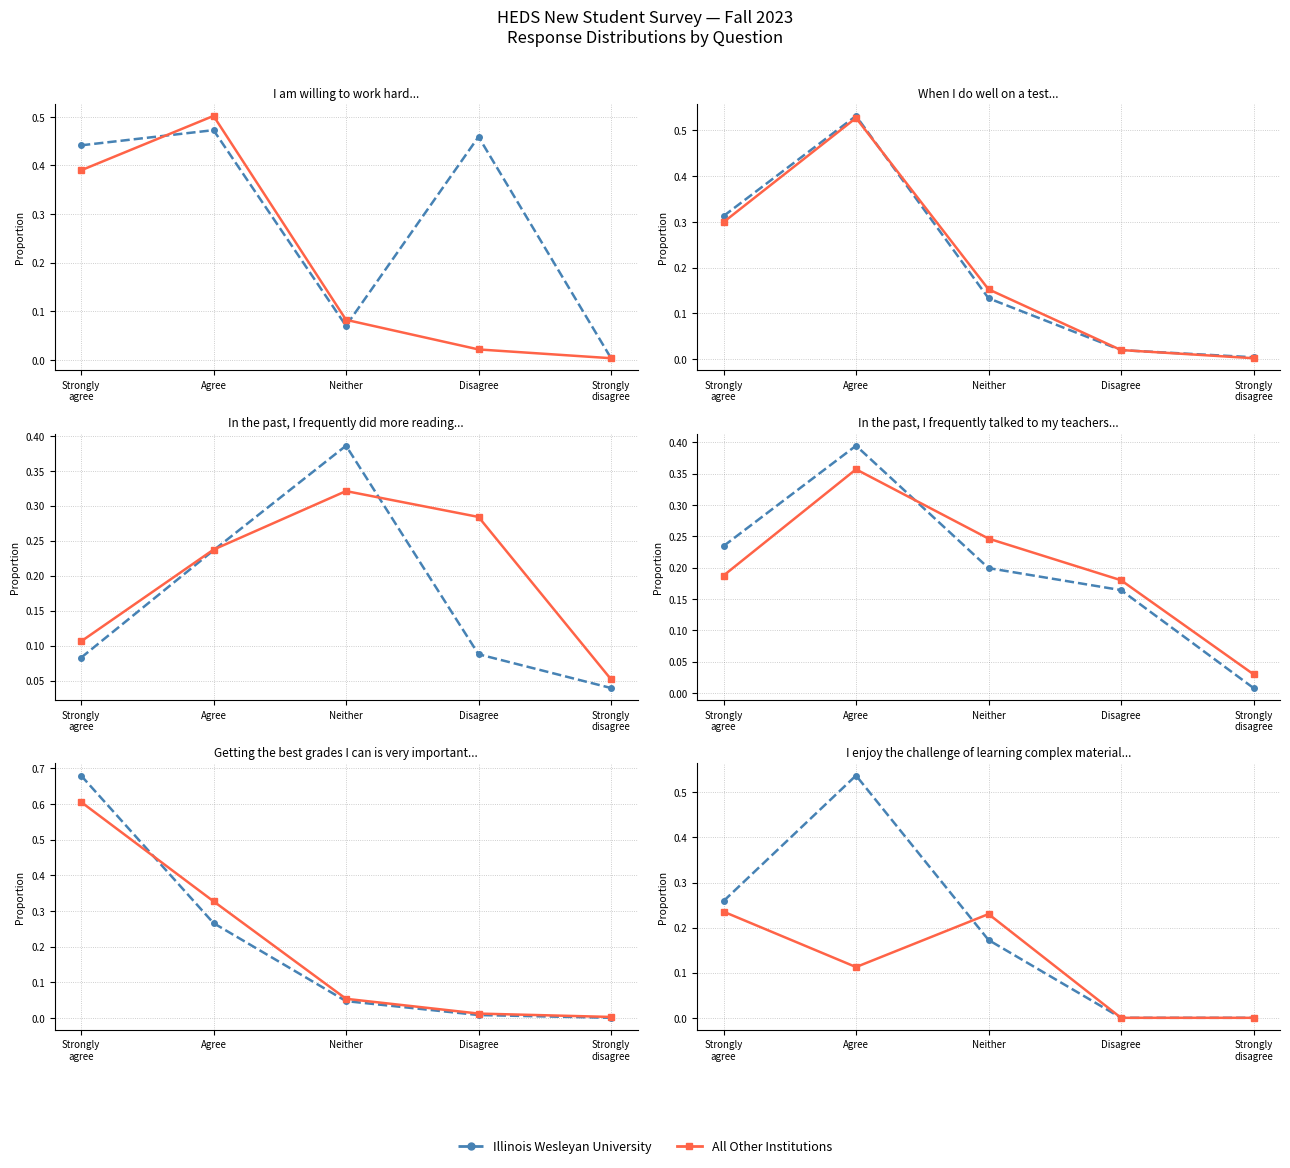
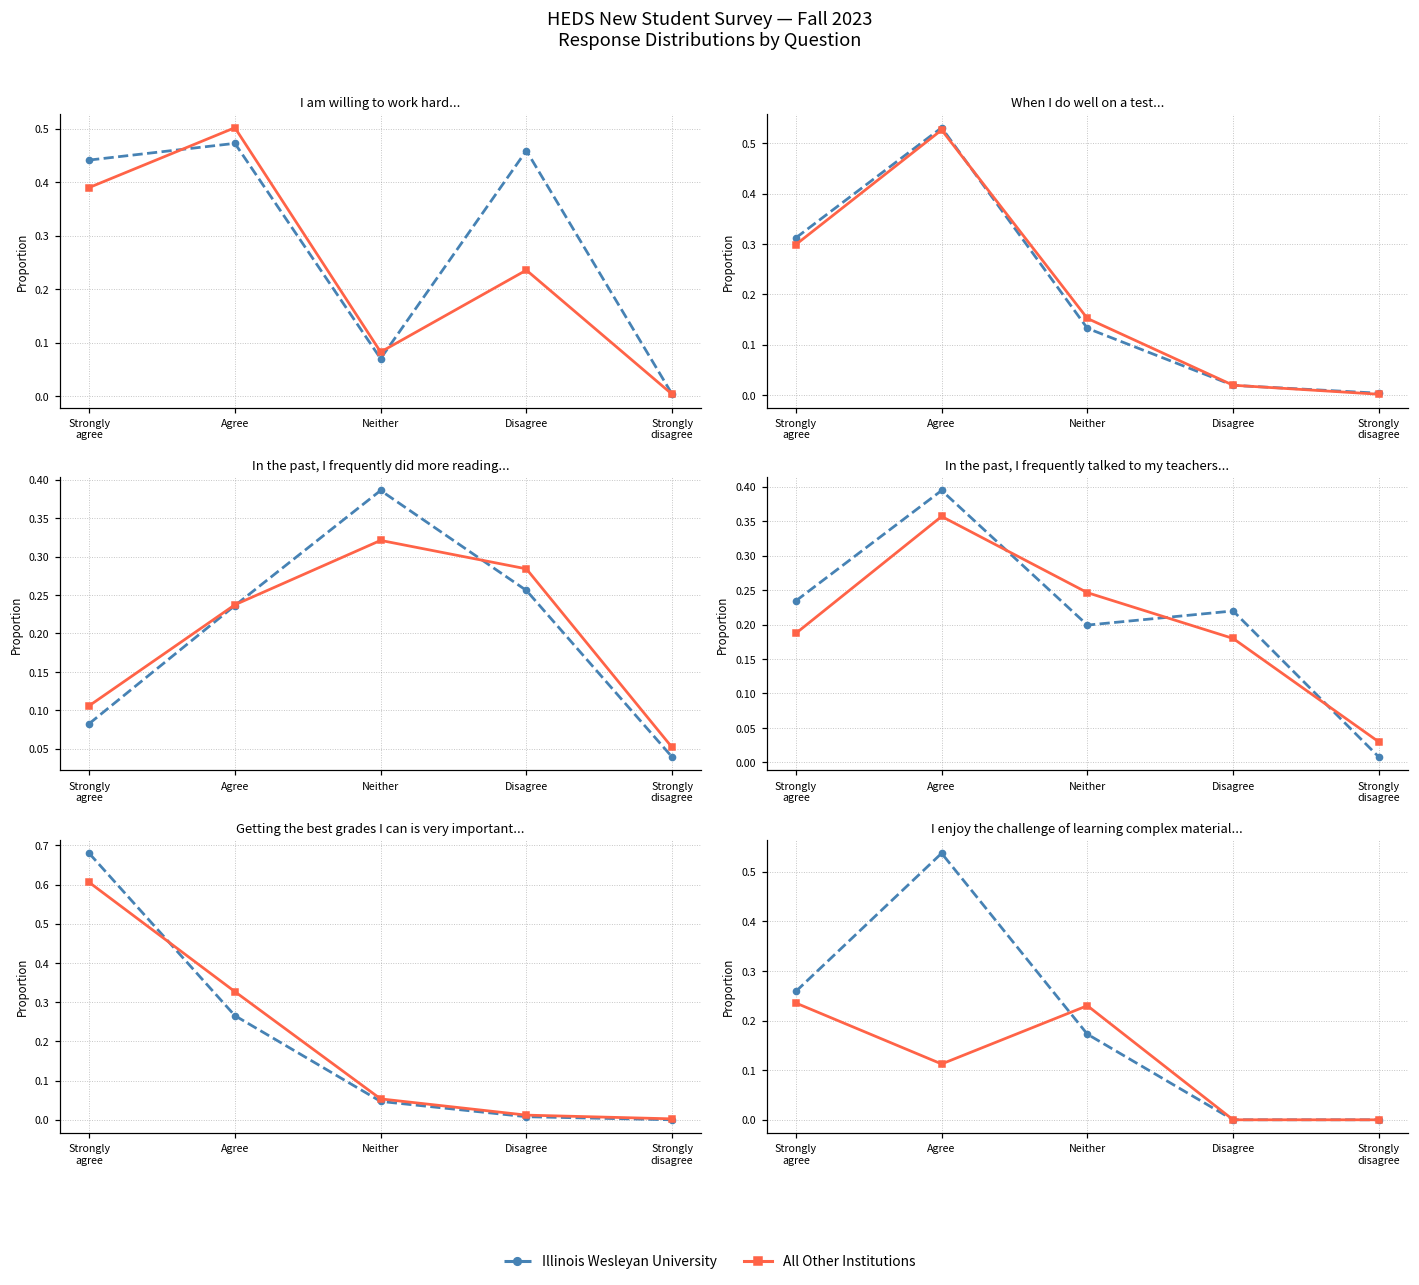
  {
    "I am willing to work hard...": {
      "Illinois Wesleyan University": {
        "Strongly agree": 0.44,
        "Agree": 0.47,
        "Neither": 0.07,
        "Disagree": 0.46
      },
      "All Other Institutions": {
        "Strongly agree": 0.39,
        "Agree": 0.50,
        "Neither": 0.08,
-       "Disagree": 0.02
+       "Disagree": 0.24
      }
    },
    "When I do well on a test...": {
      "Illinois Wesleyan University": {
        "Strongly agree": 0.31,
        "Neither": 0.13
      },
      "All Other Institutions": {
        "Strongly agree": 0.30,
        "Neither": 0.15
      }
    },
    "In the past, I frequently did more reading...": {
      "Illinois Wesleyan University": {
        "Strongly agree": 0.08,
        "Neither": 0.39,
-       "Disagree": 0.09,
+       "Disagree": 0.26,
        "Strongly disagree": 0.04
      },
      "All Other Institutions": {
        "Strongly agree": 0.11,
        "Neither": 0.32,
        "Disagree": 0.28,
        "Strongly disagree": 0.05
      }
    },
    "In the past, I frequently talked to my teachers...": {
      "Illinois Wesleyan University": {
        "Strongly agree": 0.23,
        "Agree": 0.39,
        "Neither": 0.20,
-       "Disagree": 0.16,
+       "Disagree": 0.22,
        "Strongly disagree": 0.01
      },
      "All Other Institutions": {
        "Strongly agree": 0.19,
        "Agree": 0.36,
        "Neither": 0.25,
        "Disagree": 0.18,
        "Strongly disagree": 0.03
      }
    },
    "Getting the best grades I can is very important...": {
      "Illinois Wesleyan University": {
        "Strongly agree": 0.68,
        "Agree": 0.27
      },
      "All Other Institutions": {
        "Strongly agree": 0.61,
        "Agree": 0.33
      }
    },
    "I enjoy the challenge of learning complex material...": {
      "Illinois Wesleyan University": {
        "Strongly agree": 0.26,
        "Agree": 0.54,
        "Neither": 0.17
      },
      "All Other Institutions": {
        "Strongly agree": 0.24,
        "Agree": 0.11,
        "Neither": 0.23
      }
    }
  }
